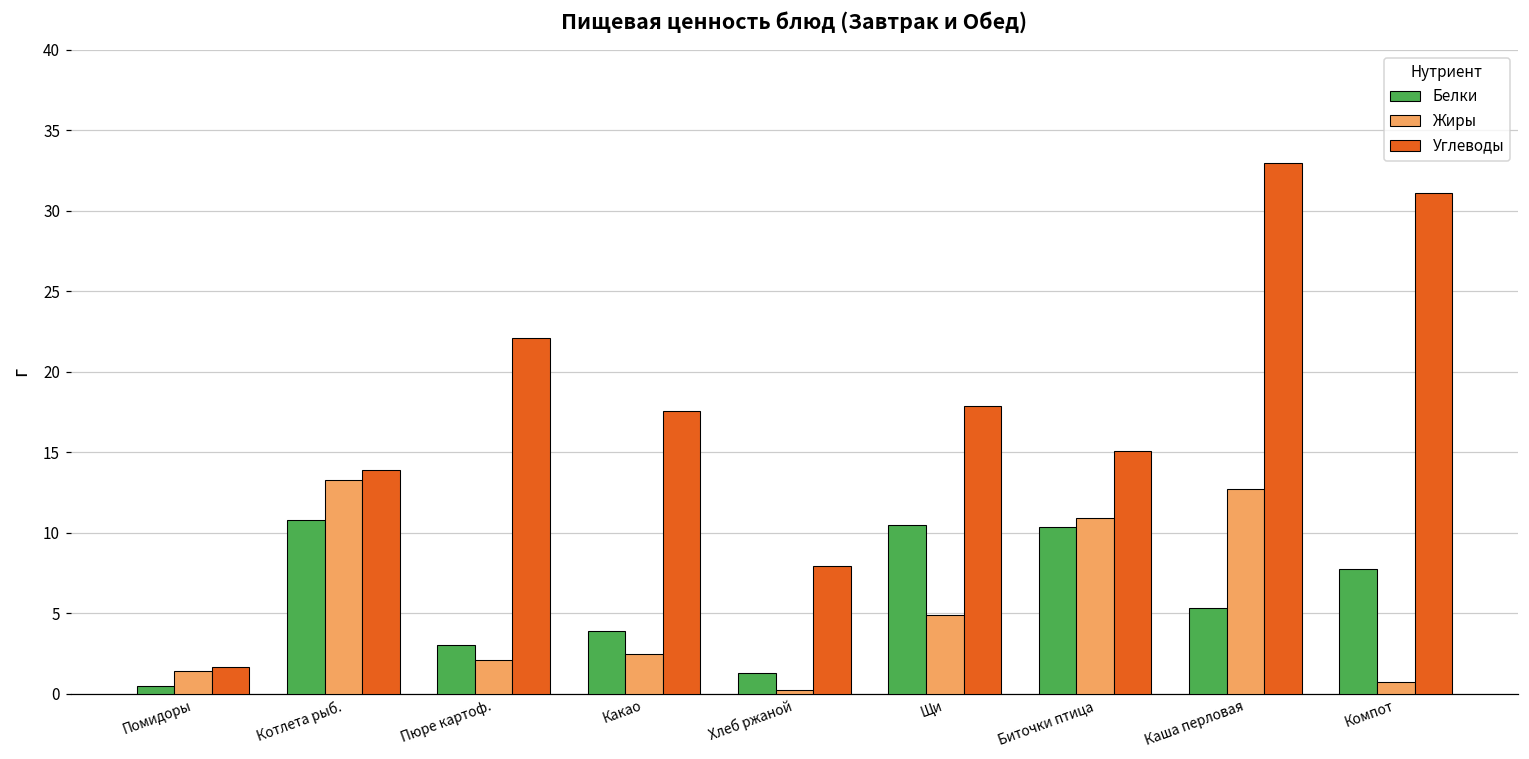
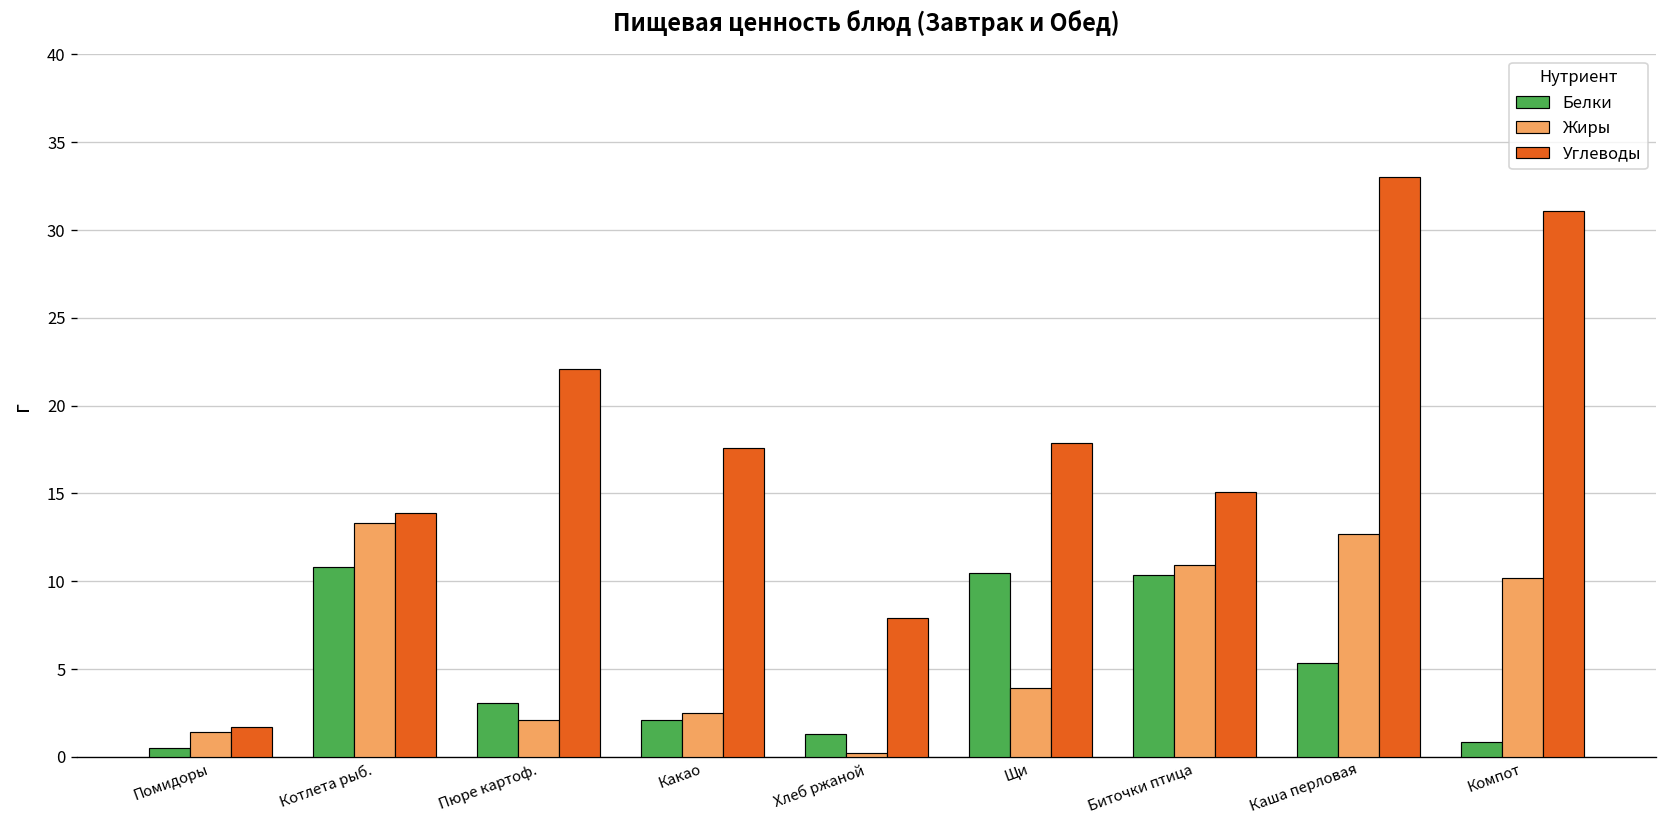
  {
    "Белки": {
      "Помидоры": 0.5,
      "Котлета рыб.": 10.8,
      "Пюре картоф.": 3.1,
-     "Какао": 3.9,
+     "Какао": 2.1,
      "Хлеб ржаной": 1.3,
      "Щи": 10.5,
      "Биточки птица": 10.3,
      "Каша перловая": 5.4,
-     "Компот": 7.7
+     "Компот": 0.9
    },
    "Жиры": {
      "Помидоры": 1.4,
      "Котлета рыб.": 13.3,
      "Пюре картоф.": 2.1,
      "Какао": 2.5,
      "Хлеб ржаной": 0.2,
-     "Щи": 4.9,
+     "Щи": 3.9,
      "Биточки птица": 11.0,
      "Каша перловая": 12.7,
-     "Компот": 0.8
+     "Компот": 10.2
    },
    "Углеводы": {
      "Помидоры": 1.7,
      "Котлета рыб.": 13.9,
      "Пюре картоф.": 22.1,
      "Какао": 17.6,
      "Хлеб ржаной": 7.9,
      "Щи": 17.9,
      "Биточки птица": 15.1,
      "Каша перловая": 33.0,
      "Компот": 31.1
    }
  }
